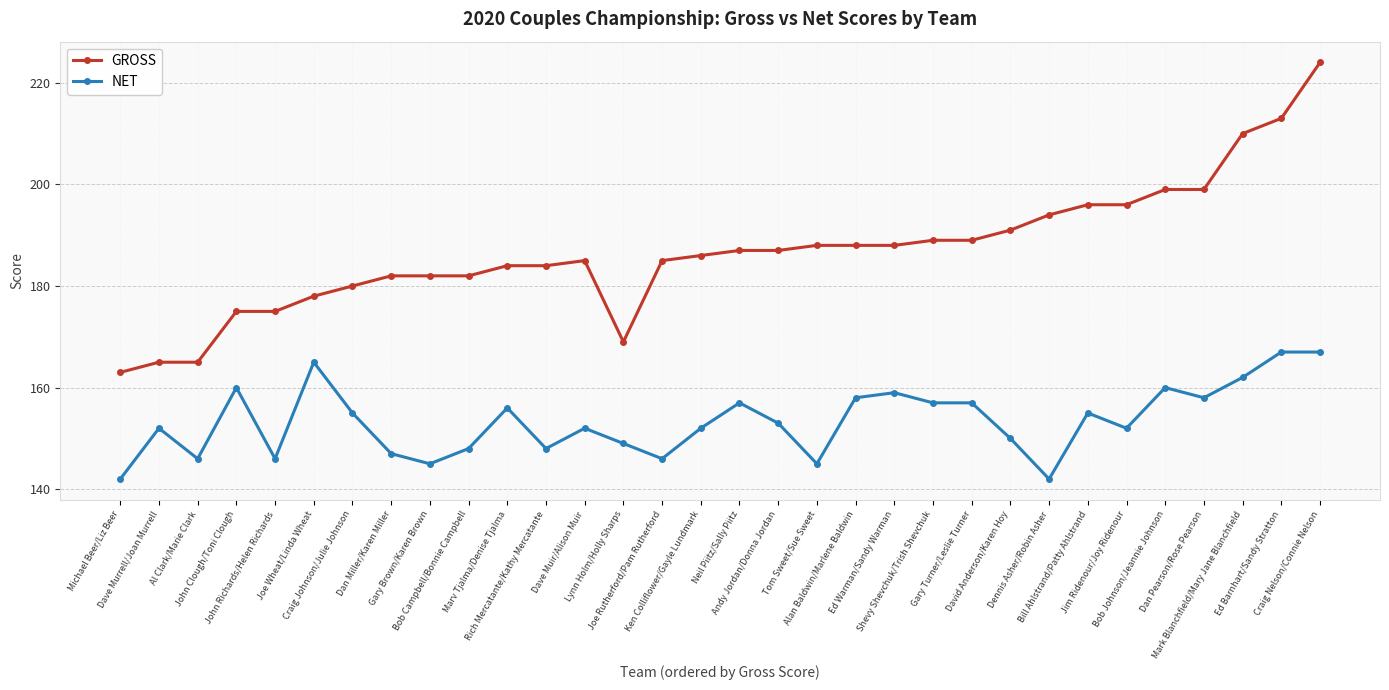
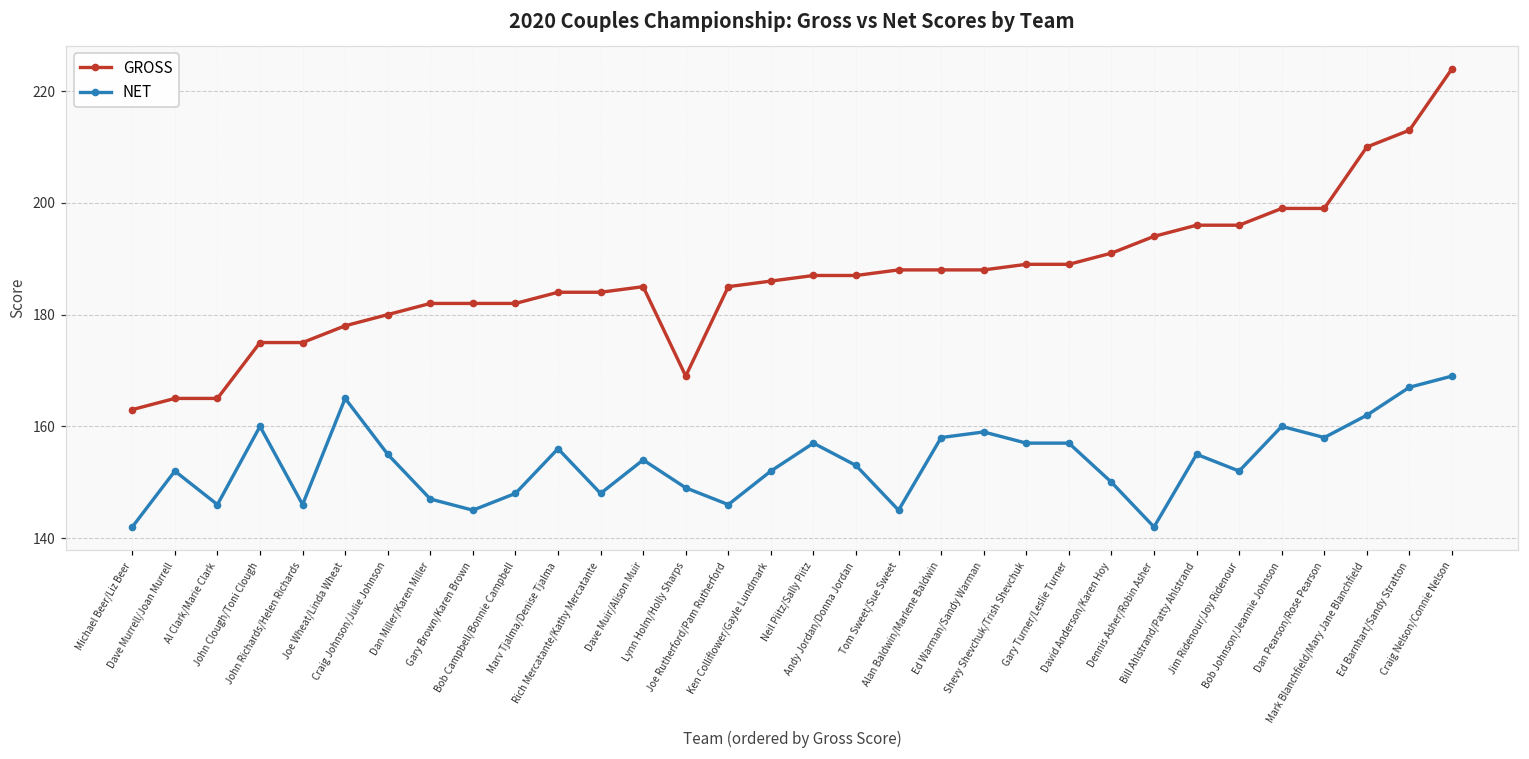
  {
    "GROSS": {
      "Michael Beer/Liz Beer": 163,
      "Dave Murrell/Joan Murrell": 165,
      "Al Clark/Marie Clark": 165,
      "John Clough/Toni Clough": 175,
      "John Richards/Helen Richards": 175,
      "Joe Wheat/Linda Wheat": 178,
      "Craig Johnson/Julie Johnson": 180,
      "Dan Miller/Karen Miller": 182,
      "Gary Brown/Karen Brown": 182,
      "Bob Campbell/Bonnie Campbell": 182,
      "Marv Tjalma/Denise Tjalma": 184,
      "Rich Mercatante/Kathy Mercatante": 184,
      "Dave Muir/Alison Muir": 185,
      "Lynn Holm/Holly Sharps": 169,
      "Joe Rutherford/Pam Rutherford": 185,
      "Ken Colliflower/Gayle Lundmark": 186,
      "Neil Piitz/Sally Piitz": 187,
      "Andy Jordan/Donna Jordan": 187,
      "Tom Sweet/Sue Sweet": 188,
      "Alan Baldwin/Marlene Baldwin": 188,
      "Ed Warman/Sandy Warman": 188,
      "Shevy Shevchuk/Trish Shevchuk": 189,
      "Gary Turner/Leslie Turner": 189,
      "David Anderson/Karen Hoy": 191,
      "Dennis Asher/Robin Asher": 194,
      "Bill Ahlstrand/Patty Ahlstrand": 196,
      "Jim Ridenour/Joy Ridenour": 196,
      "Bob Johnson/Jeannie Johnson": 199,
      "Dan Pearson/Rose Pearson": 199,
      "Mark Blanchfield/Mary Jane Blanchfield": 210,
      "Ed Barnhart/Sandy Stratton": 213,
      "Craig Nelson/Connie Nelson": 224
    },
    "NET": {
      "Michael Beer/Liz Beer": 142,
      "Dave Murrell/Joan Murrell": 152,
      "Al Clark/Marie Clark": 146,
      "John Clough/Toni Clough": 160,
      "John Richards/Helen Richards": 146,
      "Joe Wheat/Linda Wheat": 165,
      "Craig Johnson/Julie Johnson": 155,
      "Dan Miller/Karen Miller": 147,
      "Gary Brown/Karen Brown": 145,
      "Bob Campbell/Bonnie Campbell": 148,
      "Marv Tjalma/Denise Tjalma": 156,
      "Rich Mercatante/Kathy Mercatante": 148,
-     "Dave Muir/Alison Muir": 152,
+     "Dave Muir/Alison Muir": 154,
      "Lynn Holm/Holly Sharps": 149,
      "Joe Rutherford/Pam Rutherford": 146,
      "Ken Colliflower/Gayle Lundmark": 152,
      "Neil Piitz/Sally Piitz": 157,
      "Andy Jordan/Donna Jordan": 153,
      "Tom Sweet/Sue Sweet": 145,
      "Alan Baldwin/Marlene Baldwin": 158,
      "Ed Warman/Sandy Warman": 159,
      "Shevy Shevchuk/Trish Shevchuk": 157,
      "Gary Turner/Leslie Turner": 157,
      "David Anderson/Karen Hoy": 150,
      "Dennis Asher/Robin Asher": 142,
      "Bill Ahlstrand/Patty Ahlstrand": 155,
      "Jim Ridenour/Joy Ridenour": 152,
      "Bob Johnson/Jeannie Johnson": 160,
      "Dan Pearson/Rose Pearson": 158,
      "Mark Blanchfield/Mary Jane Blanchfield": 162,
      "Ed Barnhart/Sandy Stratton": 167,
-     "Craig Nelson/Connie Nelson": 167
+     "Craig Nelson/Connie Nelson": 169
    }
  }
